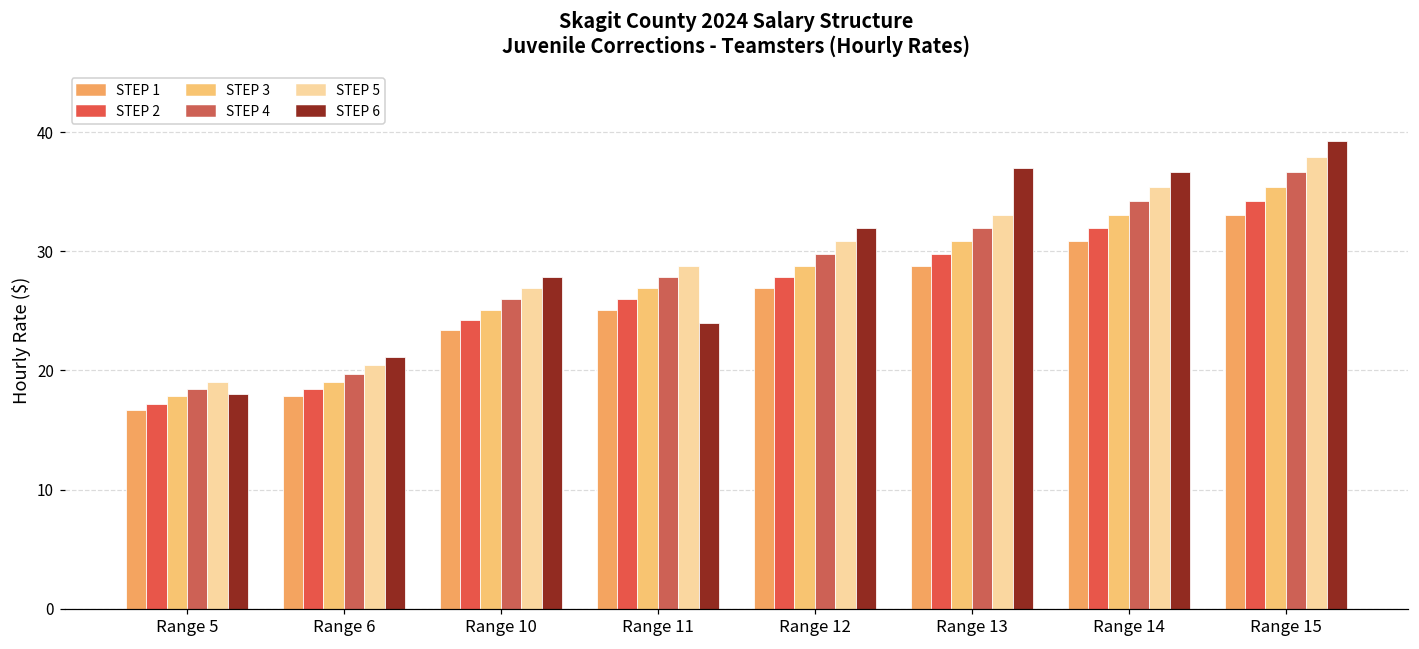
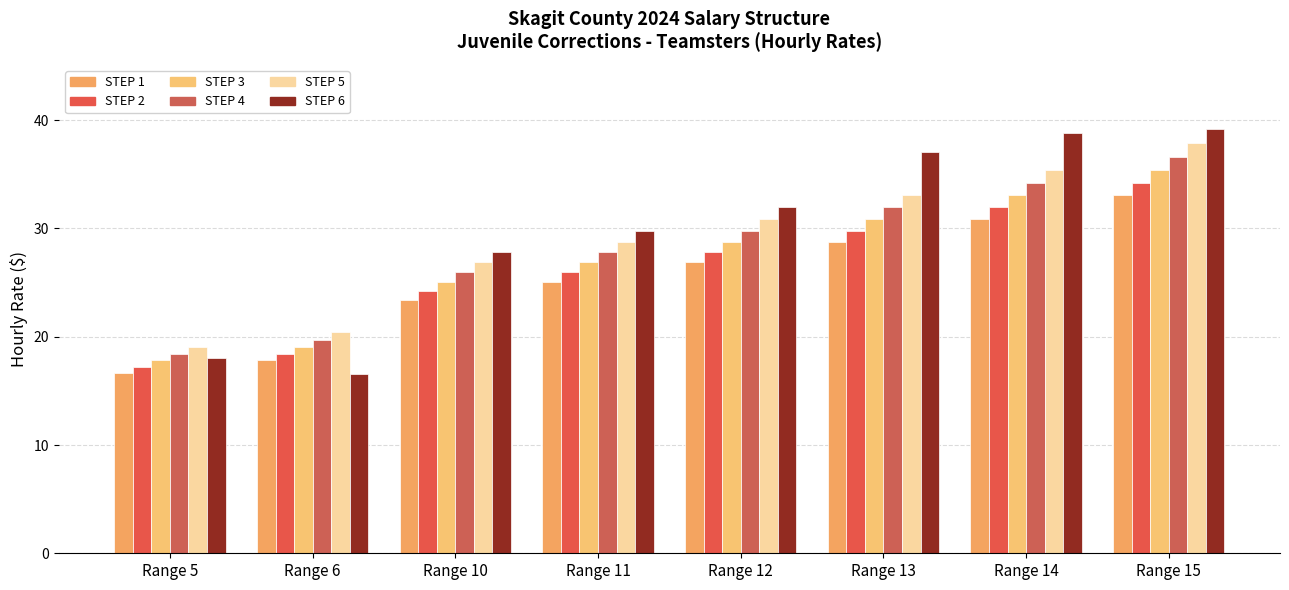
  {
    "STEP 6": {
      "Range 5": 18.0,
-     "Range 6": 21.1,
+     "Range 6": 16.6,
      "Range 10": 27.8,
-     "Range 11": 24.0,
+     "Range 11": 29.8,
      "Range 12": 31.9,
      "Range 13": 37.0,
-     "Range 14": 36.6,
+     "Range 14": 38.8,
      "Range 15": 39.2
    }
  }
